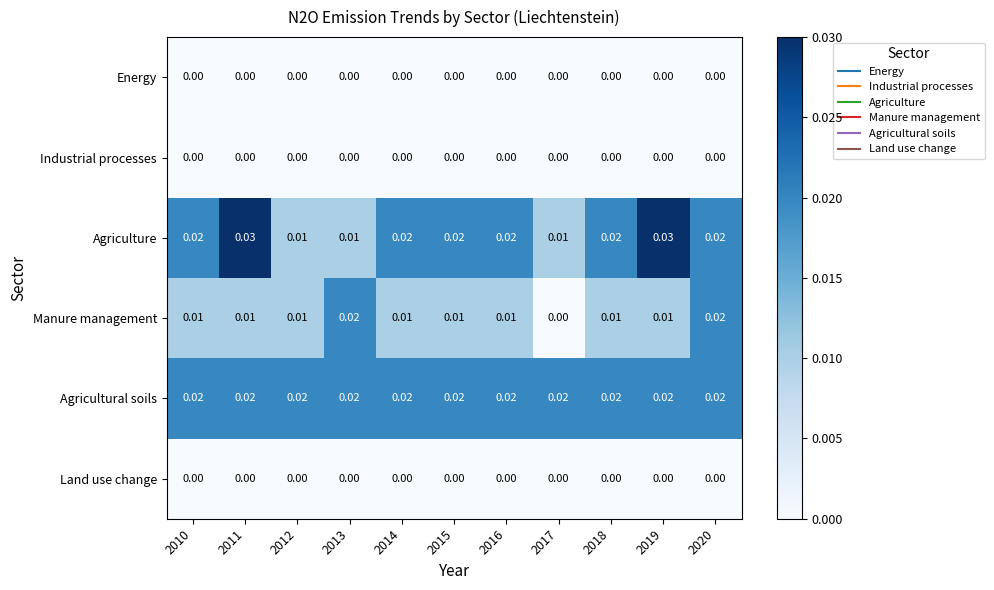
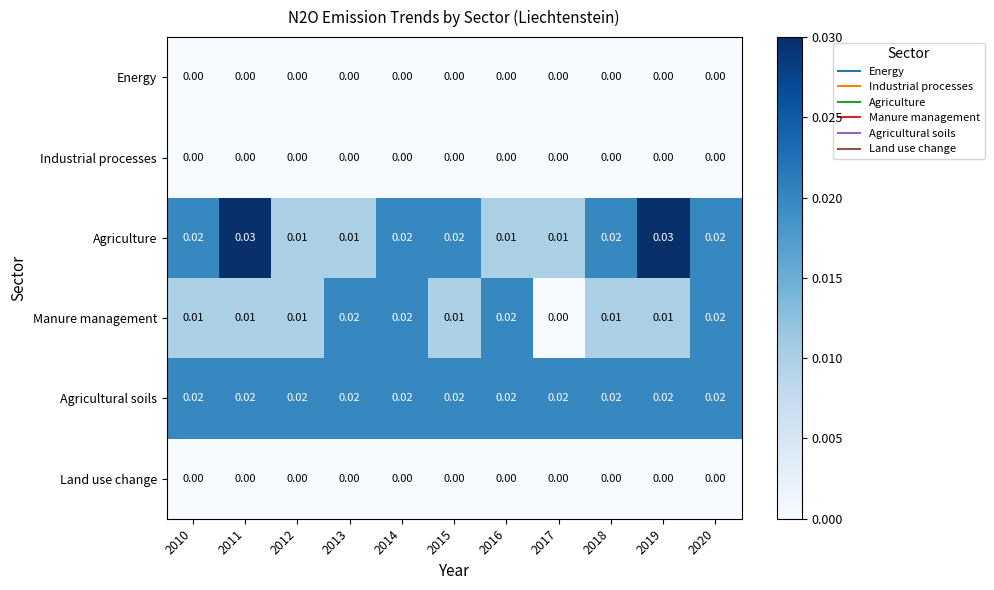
  {
    "Energy": {
      "2010": 0.00,
      "2011": 0.00,
      "2012": 0.00,
      "2013": 0.00,
      "2014": 0.00,
      "2015": 0.00,
      "2016": 0.00,
      "2017": 0.00,
      "2018": 0.00,
      "2019": 0.00,
      "2020": 0.00
    },
    "Industrial processes": {
      "2010": 0.00,
      "2011": 0.00,
      "2012": 0.00,
      "2013": 0.00,
      "2014": 0.00,
      "2015": 0.00,
      "2016": 0.00,
      "2017": 0.00,
      "2018": 0.00,
      "2019": 0.00,
      "2020": 0.00
    },
    "Agriculture": {
      "2010": 0.02,
      "2011": 0.03,
      "2012": 0.01,
      "2013": 0.01,
      "2014": 0.02,
      "2015": 0.02,
-     "2016": 0.02,
+     "2016": 0.01,
      "2017": 0.01,
      "2018": 0.02,
      "2019": 0.03,
      "2020": 0.02
    },
    "Manure management": {
      "2010": 0.01,
      "2011": 0.01,
      "2012": 0.01,
      "2013": 0.02,
-     "2014": 0.01,
+     "2014": 0.02,
      "2015": 0.01,
-     "2016": 0.01,
+     "2016": 0.02,
      "2017": 0.00,
      "2018": 0.01,
      "2019": 0.01,
      "2020": 0.02
    },
    "Agricultural soils": {
      "2010": 0.02,
      "2011": 0.02,
      "2012": 0.02,
      "2013": 0.02,
      "2014": 0.02,
      "2015": 0.02,
      "2016": 0.02,
      "2017": 0.02,
      "2018": 0.02,
      "2019": 0.02,
      "2020": 0.02
    },
    "Land use change": {
      "2010": 0.00,
      "2011": 0.00,
      "2012": 0.00,
      "2013": 0.00,
      "2014": 0.00,
      "2015": 0.00,
      "2016": 0.00,
      "2017": 0.00,
      "2018": 0.00,
      "2019": 0.00,
      "2020": 0.00
    }
  }
